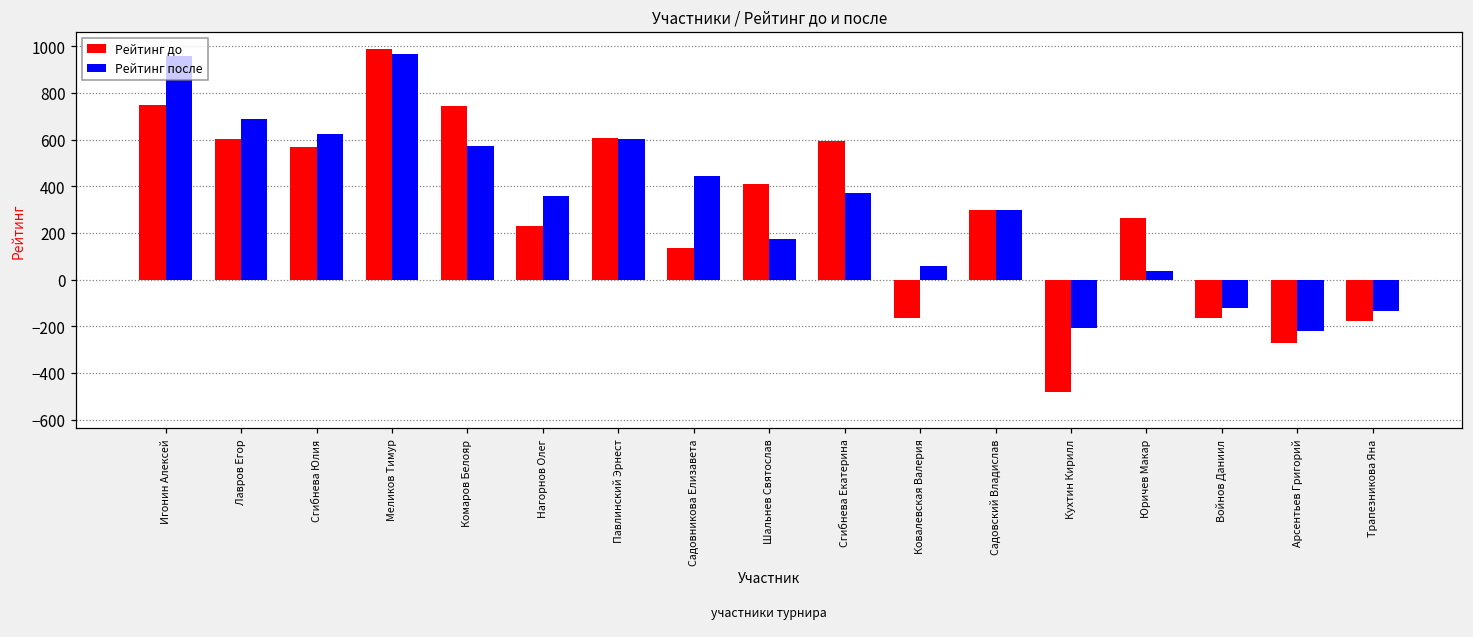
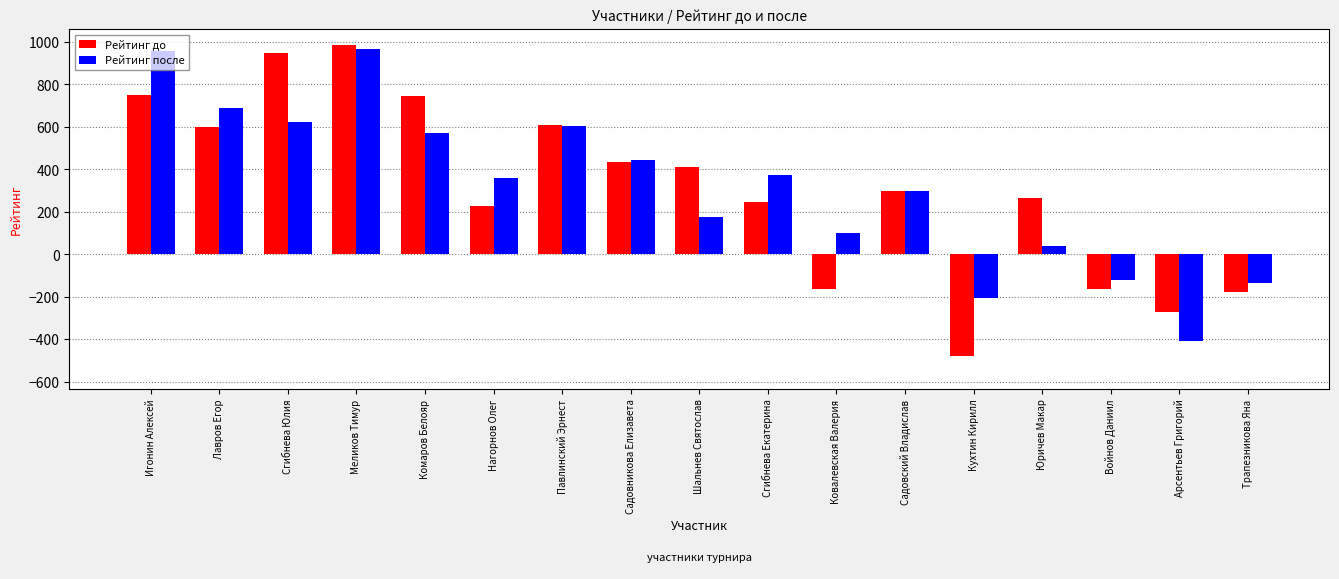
  {
    "Рейтинг до": {
      "Игонин Алексей": 750,
      "Лавров Егор": 600,
-     "Сгибнева Юлия": 570,
+     "Сгибнева Юлия": 950,
      "Меликов Тимур": 990,
      "Комаров Белояр": 740,
      "Нагорнов Олег": 230,
      "Павлинский Эрнест": 610,
-     "Садовникова Елизавета": 140,
+     "Садовникова Елизавета": 440,
      "Шальнев Святослав": 410,
-     "Сгибнева Екатерина": 600,
+     "Сгибнева Екатерина": 250,
      "Ковалевская Валерия": -160,
      "Садовский Владислав": 300,
      "Кухтин Кирилл": -480,
      "Юричев Макар": 260,
      "Войнов Даниил": -160,
      "Арсентьев Григорий": -270,
      "Трапезникова Яна": -180
    },
    "Рейтинг после": {
      "Лавров Егор": 690,
      "Сгибнева Юлия": 630,
      "Меликов Тимур": 970,
      "Комаров Белояр": 570,
      "Нагорнов Олег": 360,
      "Павлинский Эрнест": 600,
      "Садовникова Елизавета": 440,
      "Шальнев Святослав": 170,
      "Сгибнева Екатерина": 370,
-     "Ковалевская Валерия": 60,
+     "Ковалевская Валерия": 100,
      "Садовский Владислав": 300,
      "Кухтин Кирилл": -210,
      "Юричев Макар": 40,
      "Войнов Даниил": -120,
-     "Арсентьев Григорий": -220,
+     "Арсентьев Григорий": -410,
      "Трапезникова Яна": -140
    }
  }
